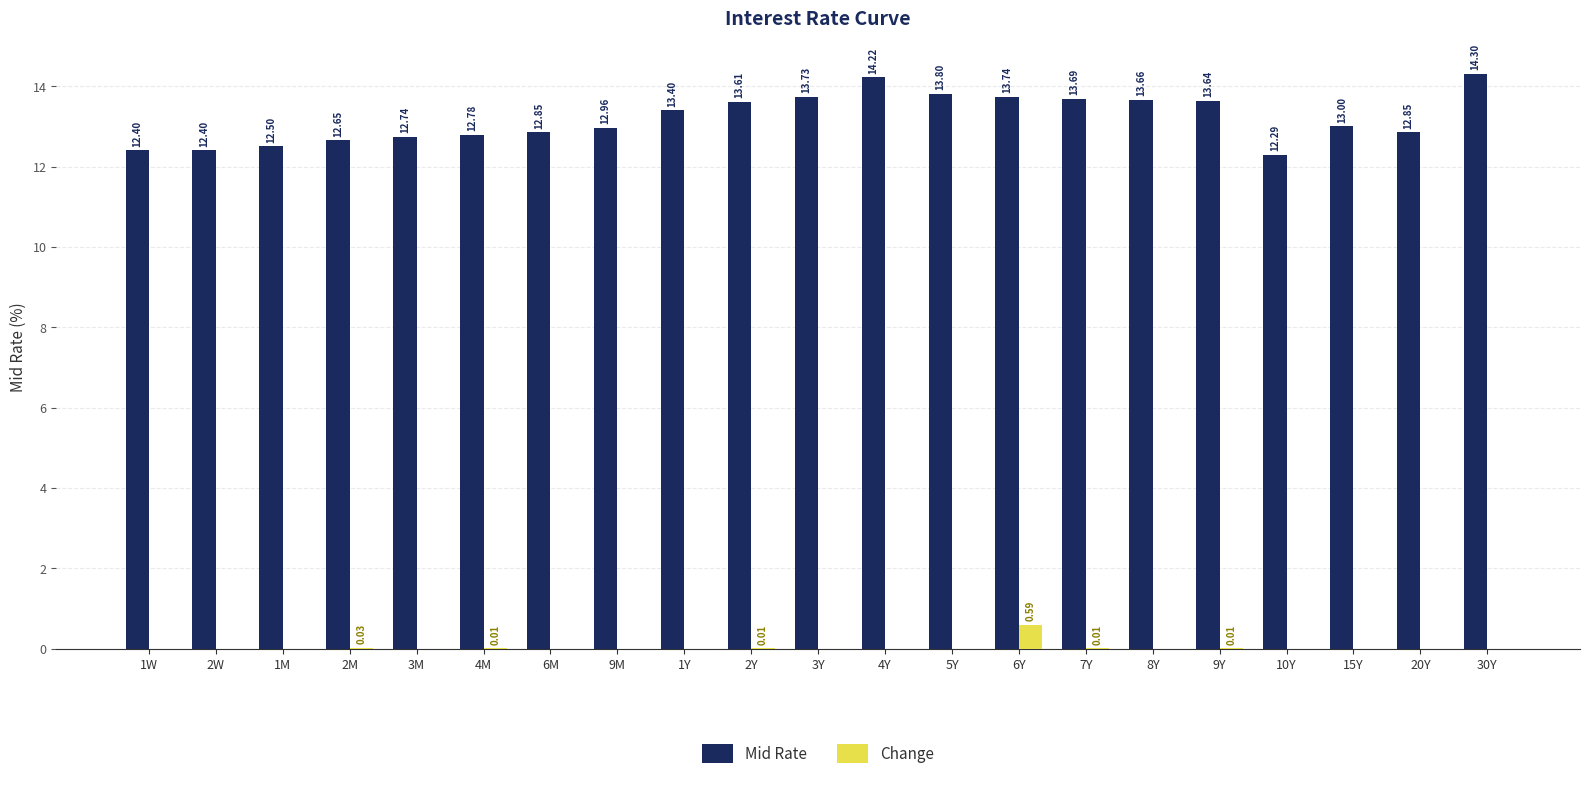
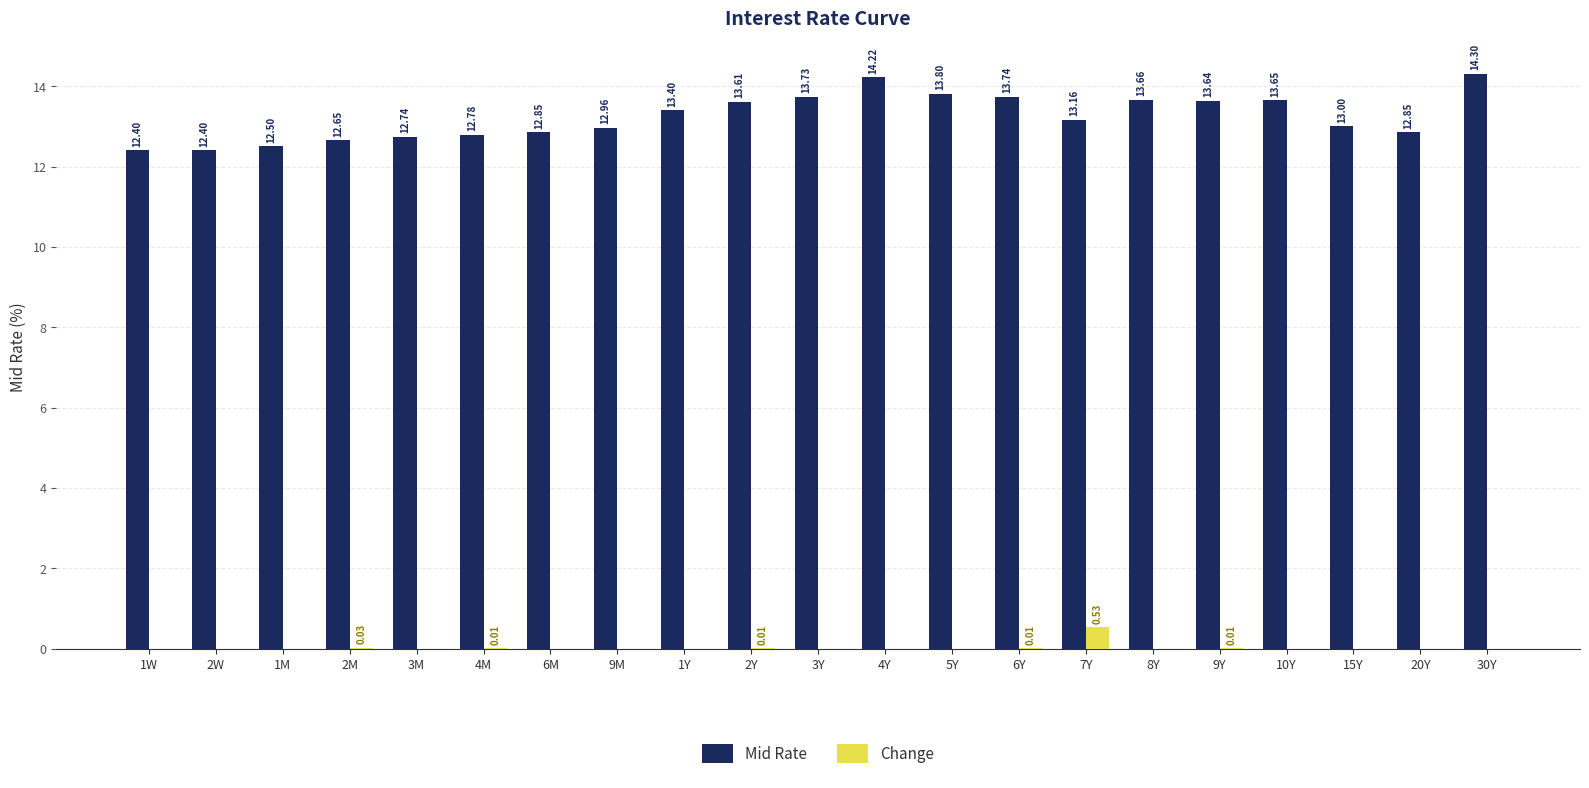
  {
    "Mid Rate": {
      "1W": 12.40,
      "2W": 12.40,
      "1M": 12.50,
      "2M": 12.65,
      "3M": 12.74,
      "4M": 12.78,
      "6M": 12.85,
      "9M": 12.96,
      "1Y": 13.40,
      "2Y": 13.61,
      "3Y": 13.73,
      "4Y": 14.22,
      "5Y": 13.80,
      "6Y": 13.74,
-     "7Y": 13.69,
+     "7Y": 13.16,
      "8Y": 13.66,
      "9Y": 13.64,
-     "10Y": 12.29,
+     "10Y": 13.65,
      "15Y": 13.00,
      "20Y": 12.85,
      "30Y": 14.30
    },
    "Change": {
      "2M": 0.03,
      "4M": 0.01,
      "2Y": 0.01,
-     "6Y": 0.59,
-     "7Y": 0.01,
+     "6Y": 0.01,
+     "7Y": 0.53,
      "9Y": 0.01
    }
  }
